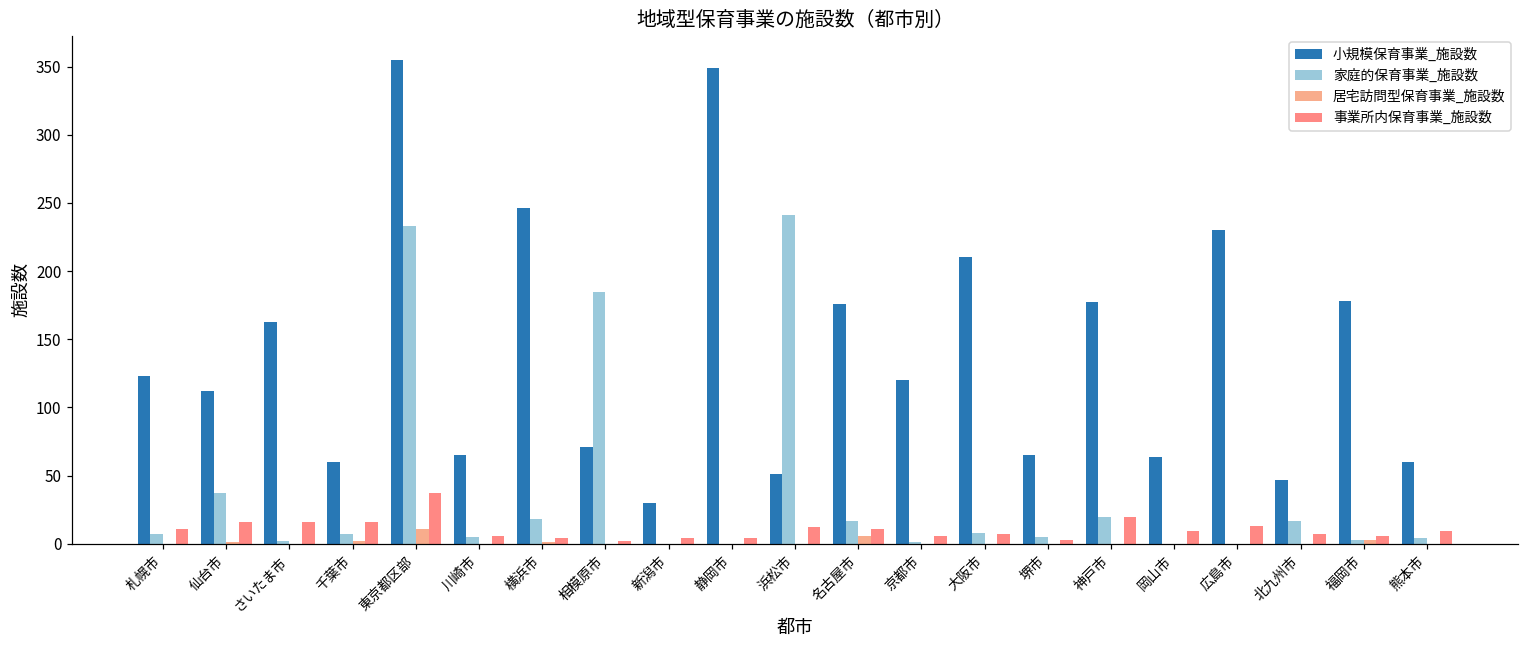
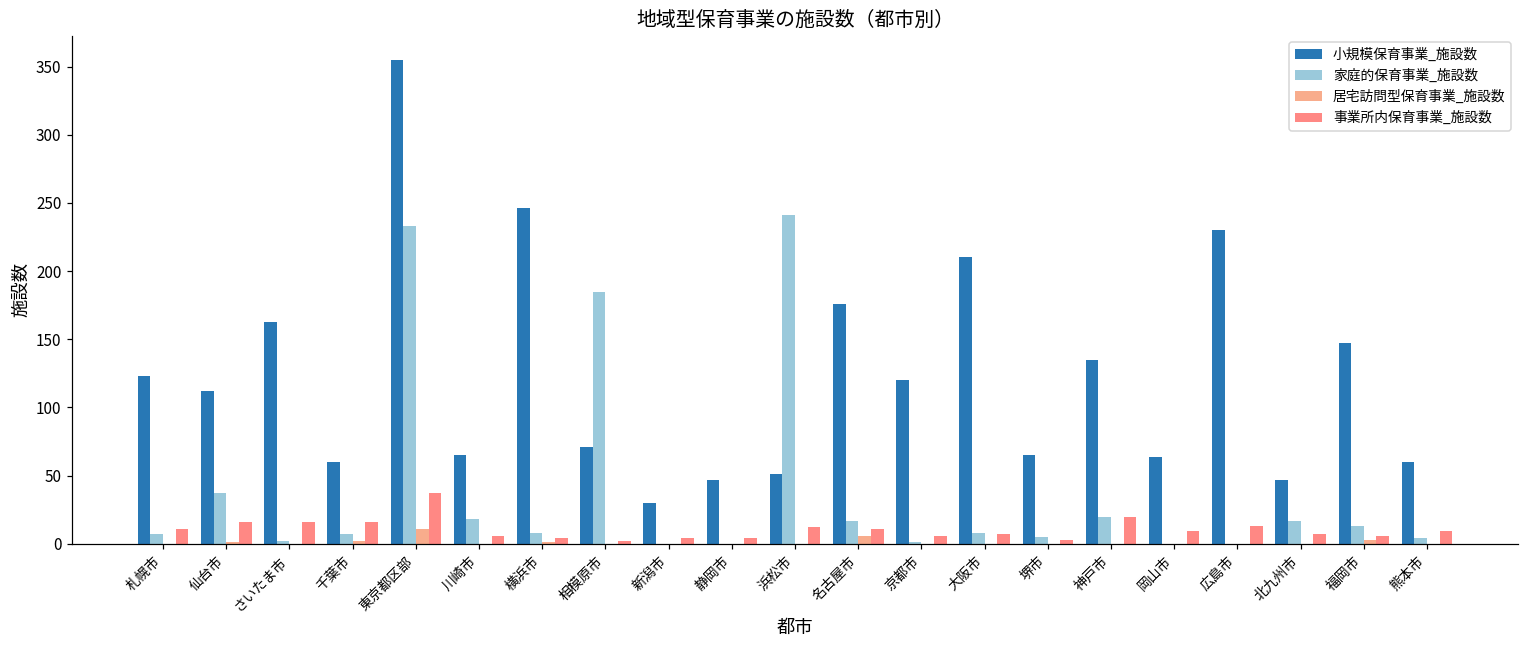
  {
    "小規模保育事業_施設数": {
      "札幌市": 123,
      "仙台市": 112,
      "さいたま市": 163,
      "千葉市": 60,
      "東京都区部": 355,
      "川崎市": 65,
      "横浜市": 246,
      "相模原市": 71,
      "新潟市": 30,
-     "静岡市": 349,
+     "静岡市": 47,
      "浜松市": 51,
      "名古屋市": 176,
      "京都市": 120,
      "大阪市": 210,
      "堺市": 65,
-     "神戸市": 177,
+     "神戸市": 135,
      "岡山市": 64,
      "広島市": 230,
      "北九州市": 47,
-     "福岡市": 178,
+     "福岡市": 147,
      "熊本市": 60
    },
    "家庭的保育事業_施設数": {
      "札幌市": 7,
      "仙台市": 37,
      "千葉市": 7,
      "東京都区部": 233,
-     "川崎市": 5,
-     "横浜市": 18,
+     "川崎市": 18,
+     "横浜市": 8,
      "相模原市": 185,
      "新潟市": 0,
      "静岡市": 0,
      "浜松市": 241,
      "名古屋市": 17,
      "大阪市": 8,
      "堺市": 5,
      "神戸市": 20,
      "岡山市": 0,
      "広島市": 0,
      "北九州市": 17,
-     "福岡市": 3,
+     "福岡市": 13,
      "熊本市": 4
    }
  }
